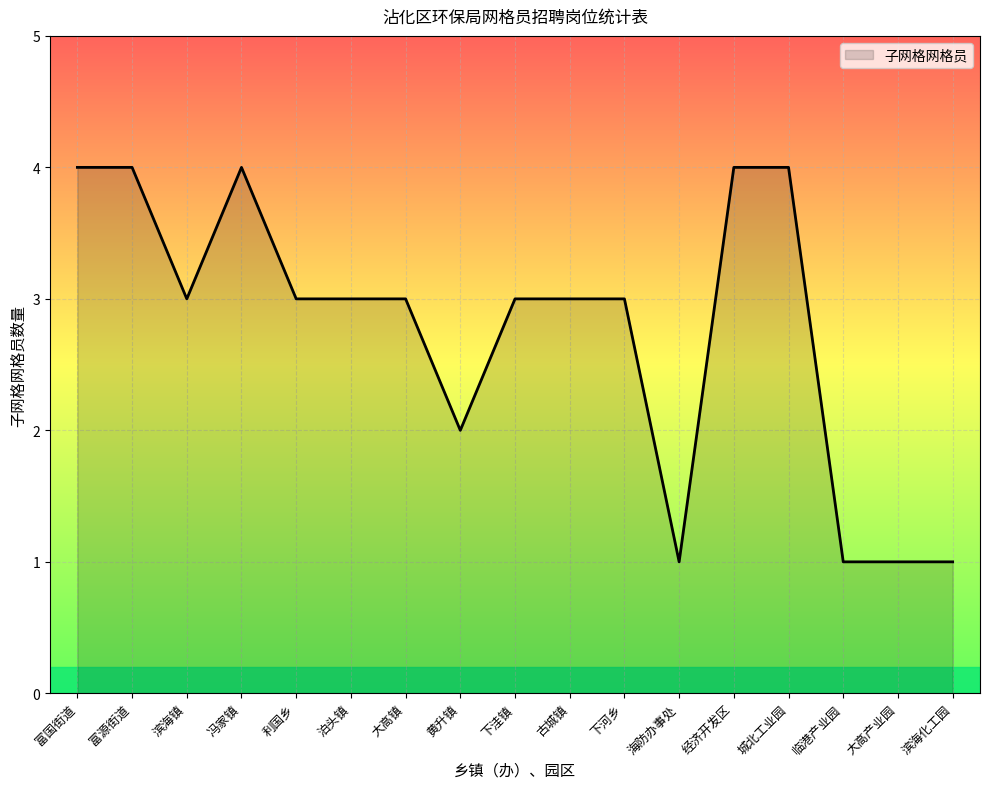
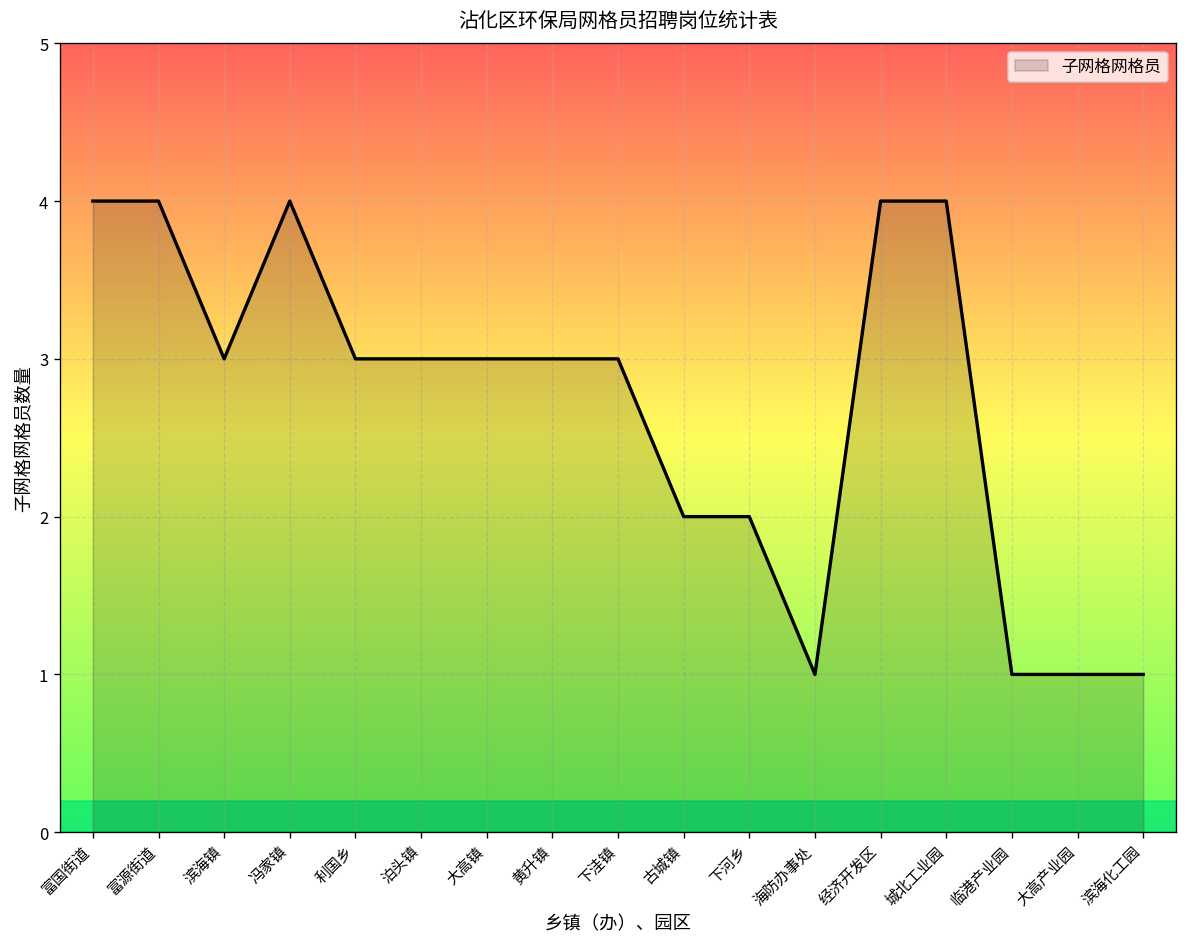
  {
    "富国街道": 4,
    "富源街道": 4,
    "滨海镇": 3,
    "冯家镇": 4,
    "利国乡": 3,
    "泊头镇": 3,
    "大高镇": 3,
-   "黄升镇": 2,
+   "黄升镇": 3,
    "下洼镇": 3,
-   "古城镇": 3,
-   "下河乡": 3,
+   "古城镇": 2,
+   "下河乡": 2,
    "海防办事处": 1,
    "经济开发区": 4,
    "城北工业园": 4,
    "临港产业园": 1,
    "大高产业园": 1,
    "滨海化工园": 1
  }
